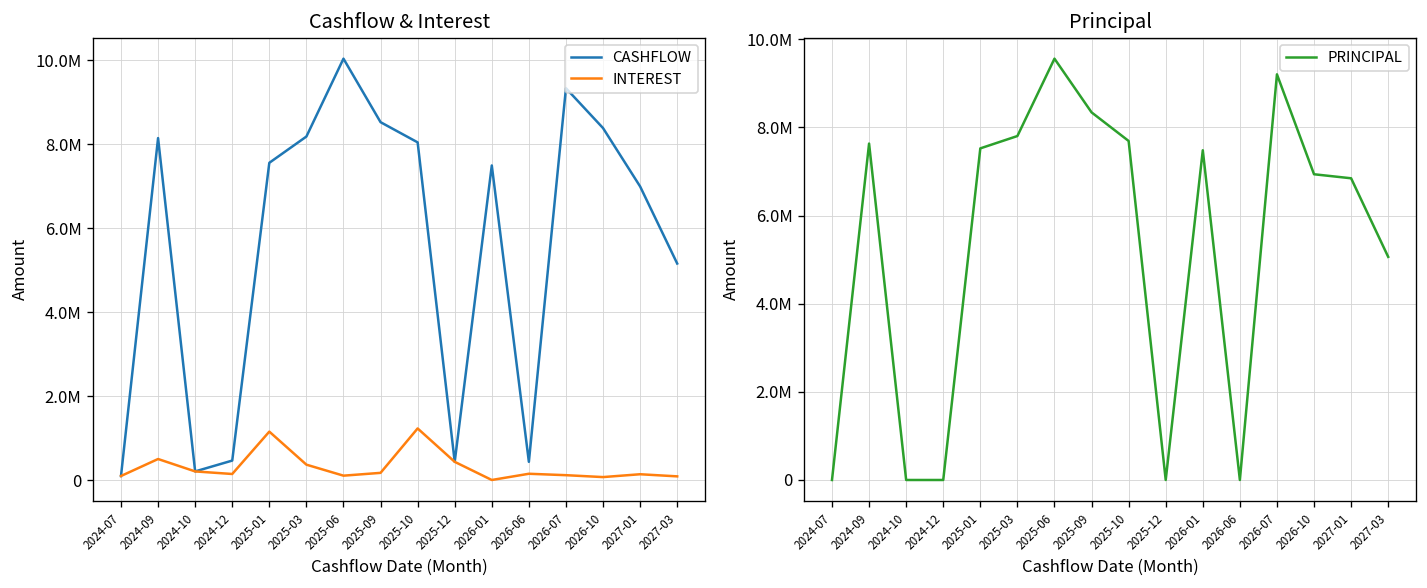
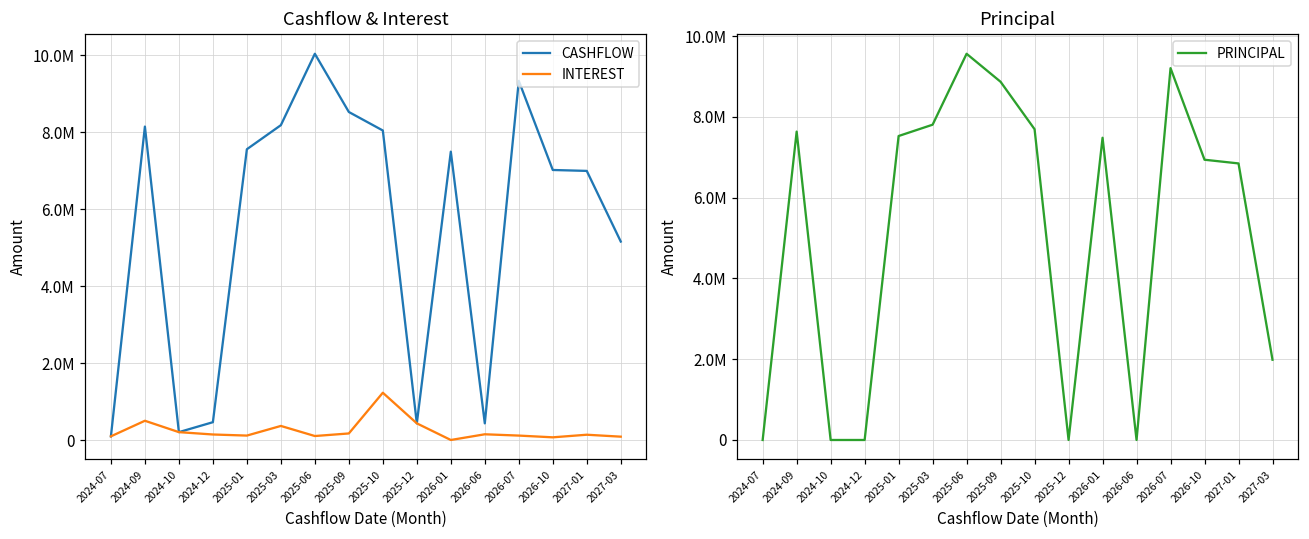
  {
    "Cashflow & Interest": {
      "CASHFLOW": {
        "2024-09": 8100000,
        "2024-12": 500000,
        "2025-01": 7600000,
        "2025-03": 8200000,
        "2025-06": 10000000,
        "2025-09": 8500000,
        "2025-10": 8000000,
        "2026-01": 7500000,
        "2026-06": 400000,
-       "2026-10": 8400000,
+       "2026-10": 7000000,
        "2027-01": 7000000,
        "2027-03": 5200000
      },
      "INTEREST": {
        "2024-09": 500000,
        "2024-12": 200000,
-       "2025-01": 1200000,
+       "2025-01": 100000,
        "2025-03": 400000,
        "2025-06": 100000,
        "2025-09": 200000,
        "2025-10": 1200000,
        "2026-01": 0,
        "2026-06": 200000,
        "2026-07": 100000,
        "2026-10": 100000,
        "2027-01": 100000,
        "2027-03": 100000
      }
    },
    "Principal": {
      "2024-07": 0,
      "2024-09": 7600000,
      "2024-10": 0,
      "2024-12": 0,
      "2025-01": 7500000,
      "2025-03": 7800000,
      "2025-06": 9600000,
-     "2025-09": 8300000,
+     "2025-09": 8900000,
      "2025-10": 7700000,
      "2025-12": 0,
      "2026-01": 7500000,
      "2026-06": 0,
      "2026-07": 9200000,
      "2026-10": 6900000,
      "2027-01": 6800000,
-     "2027-03": 5100000
+     "2027-03": 2000000
    }
  }
